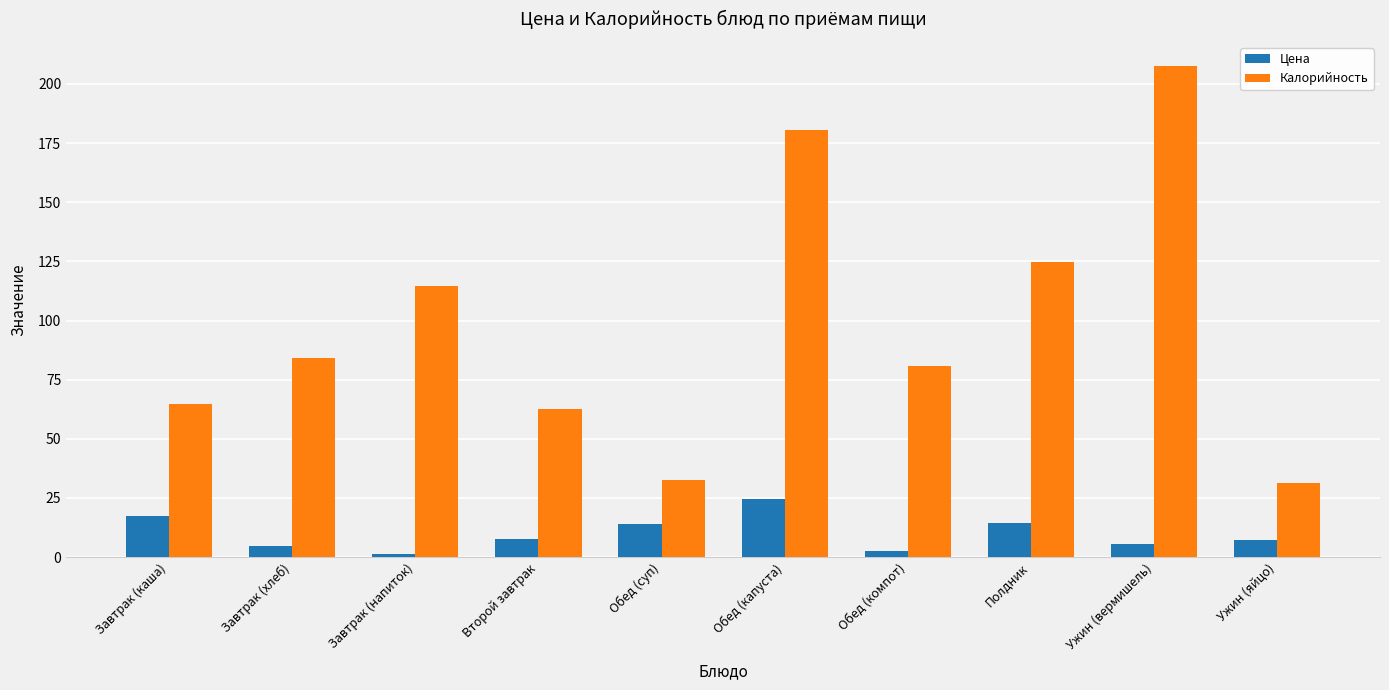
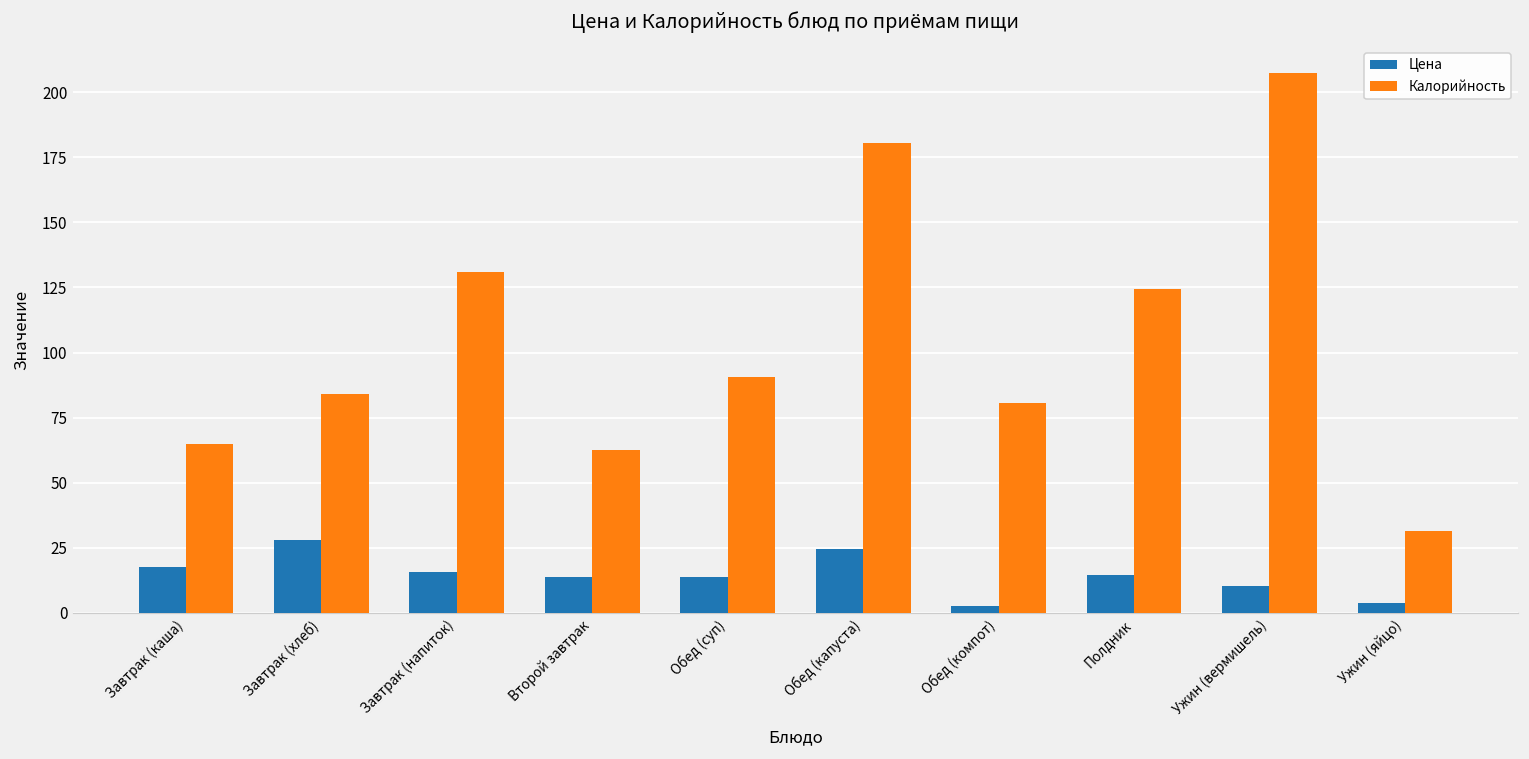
  {
    "Цена": {
      "Завтрак (каша)": 18,
-     "Завтрак (хлеб)": 5,
-     "Завтрак (напиток)": 1,
-     "Второй завтрак": 8,
+     "Завтрак (хлеб)": 28,
+     "Завтрак (напиток)": 16,
+     "Второй завтрак": 14,
      "Обед (суп)": 14,
      "Обед (капуста)": 25,
      "Обед (компот)": 3,
      "Полдник": 15,
-     "Ужин (вермишель)": 5,
-     "Ужин (яйцо)": 7
+     "Ужин (вермишель)": 10,
+     "Ужин (яйцо)": 4
    },
    "Калорийность": {
      "Завтрак (каша)": 65,
      "Завтрак (хлеб)": 84,
-     "Завтрак (напиток)": 115,
+     "Завтрак (напиток)": 131,
      "Второй завтрак": 63,
-     "Обед (суп)": 32,
+     "Обед (суп)": 91,
      "Обед (капуста)": 180,
      "Обед (компот)": 81,
      "Полдник": 125,
      "Ужин (вермишель)": 207,
      "Ужин (яйцо)": 32
    }
  }
